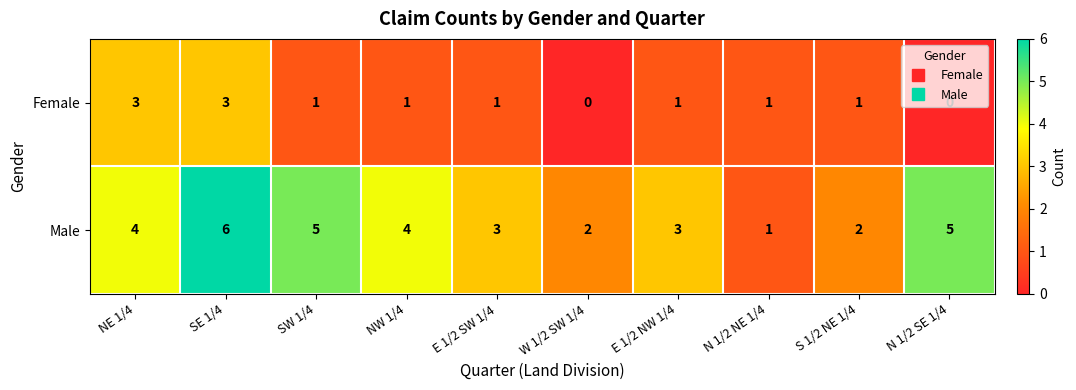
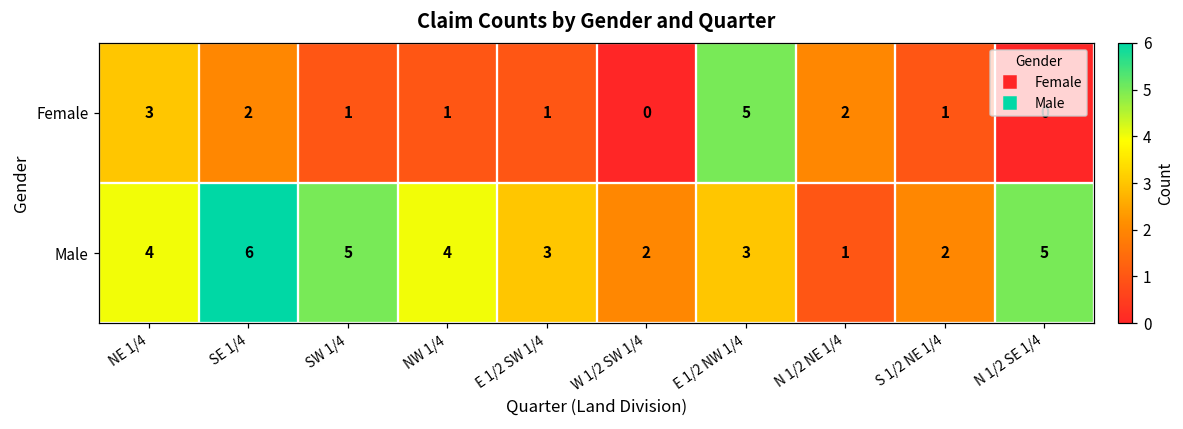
  {
    "Female": {
      "NE 1/4": 3,
-     "SE 1/4": 3,
+     "SE 1/4": 2,
      "SW 1/4": 1,
      "NW 1/4": 1,
      "E 1/2 SW 1/4": 1,
      "W 1/2 SW 1/4": 0,
-     "E 1/2 NW 1/4": 1,
-     "N 1/2 NE 1/4": 1,
+     "E 1/2 NW 1/4": 5,
+     "N 1/2 NE 1/4": 2,
      "S 1/2 NE 1/4": 1
    },
    "Male": {
      "NE 1/4": 4,
      "SE 1/4": 6,
      "SW 1/4": 5,
      "NW 1/4": 4,
      "E 1/2 SW 1/4": 3,
      "W 1/2 SW 1/4": 2,
      "E 1/2 NW 1/4": 3,
      "N 1/2 NE 1/4": 1,
      "S 1/2 NE 1/4": 2,
      "N 1/2 SE 1/4": 5
    }
  }
